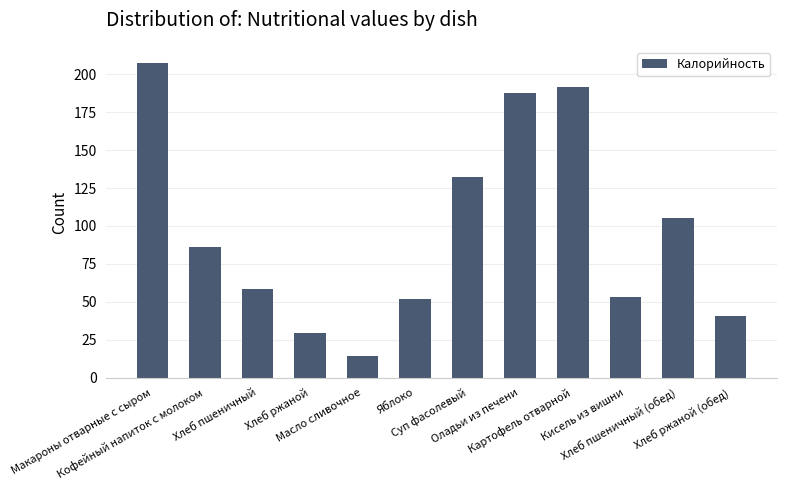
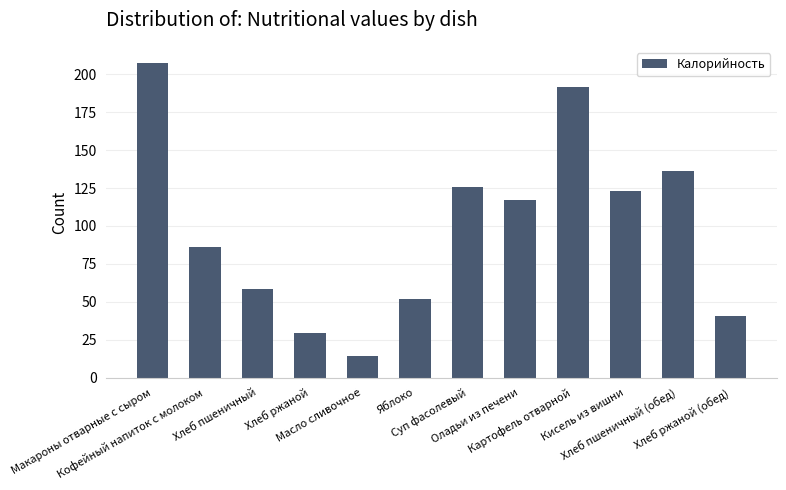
  {
    "Макароны отварные с сыром": 208,
    "Кофейный напиток с молоком": 86,
    "Хлеб пшеничный": 59,
    "Хлеб ржаной": 30,
    "Масло сливочное": 14,
    "Яблоко": 52,
-   "Суп фасолевый": 132,
-   "Оладьи из печени": 187,
+   "Суп фасолевый": 126,
+   "Оладьи из печени": 117,
    "Картофель отварной": 191,
-   "Кисель из вишни": 53,
-   "Хлеб пшеничный (обед)": 106,
+   "Кисель из вишни": 123,
+   "Хлеб пшеничный (обед)": 136,
    "Хлеб ржаной (обед)": 41
  }
